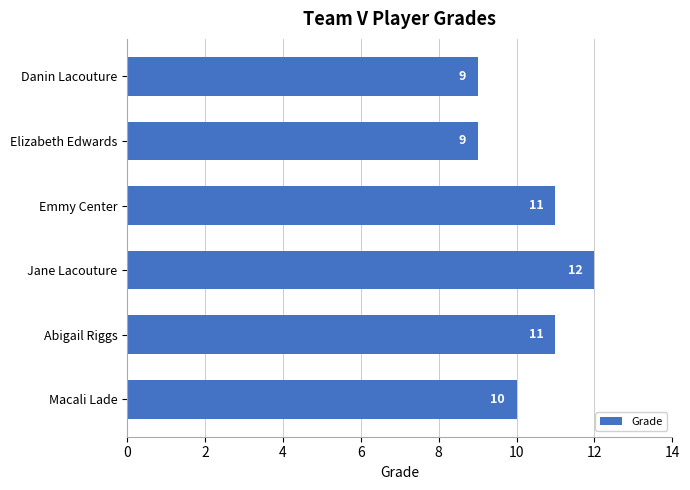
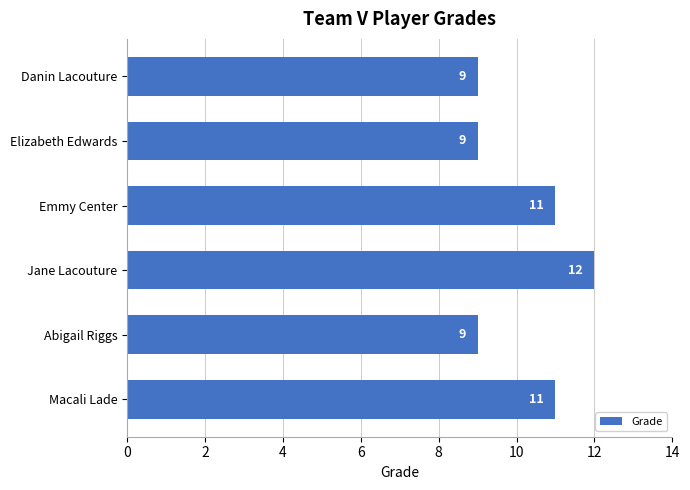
  {
    "Danin Lacouture": 9,
    "Elizabeth Edwards": 9,
    "Emmy Center": 11,
    "Jane Lacouture": 12,
-   "Abigail Riggs": 11,
-   "Macali Lade": 10
+   "Abigail Riggs": 9,
+   "Macali Lade": 11
  }
